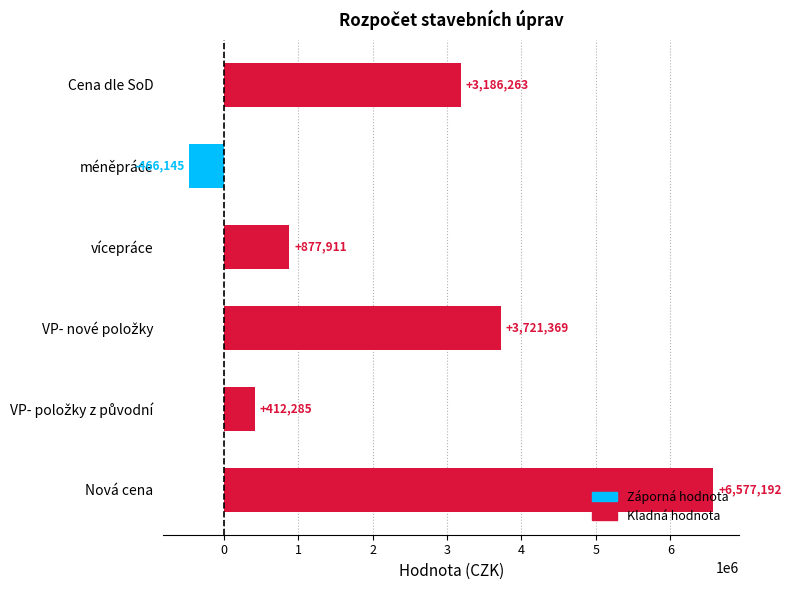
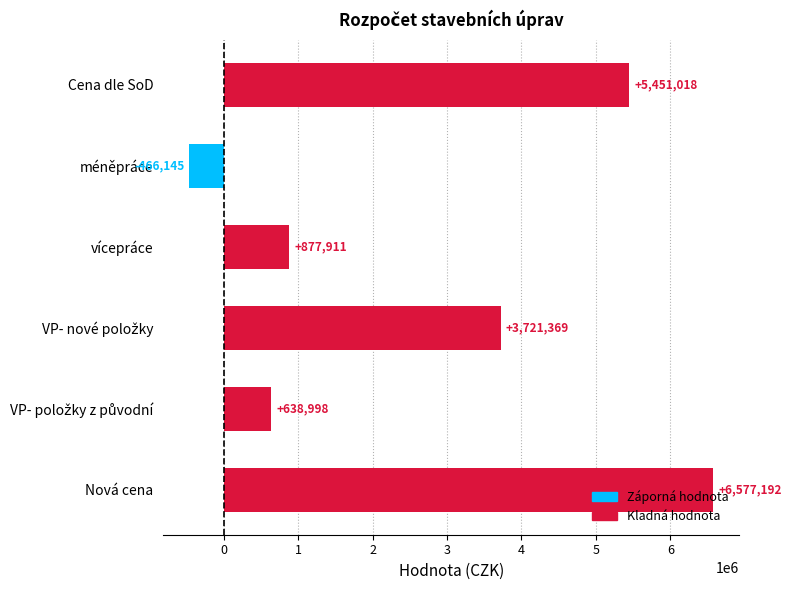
  {
-   "Cena dle SoD": "+3,186,263",
+   "Cena dle SoD": "+5,451,018",
    "méněpráce": "-466,145",
    "vícepráce": "+877,911",
    "VP- nové položky": "+3,721,369",
-   "VP- položky z původní": "+412,285",
+   "VP- položky z původní": "+638,998",
    "Nová cena": "+6,577,192"
  }
